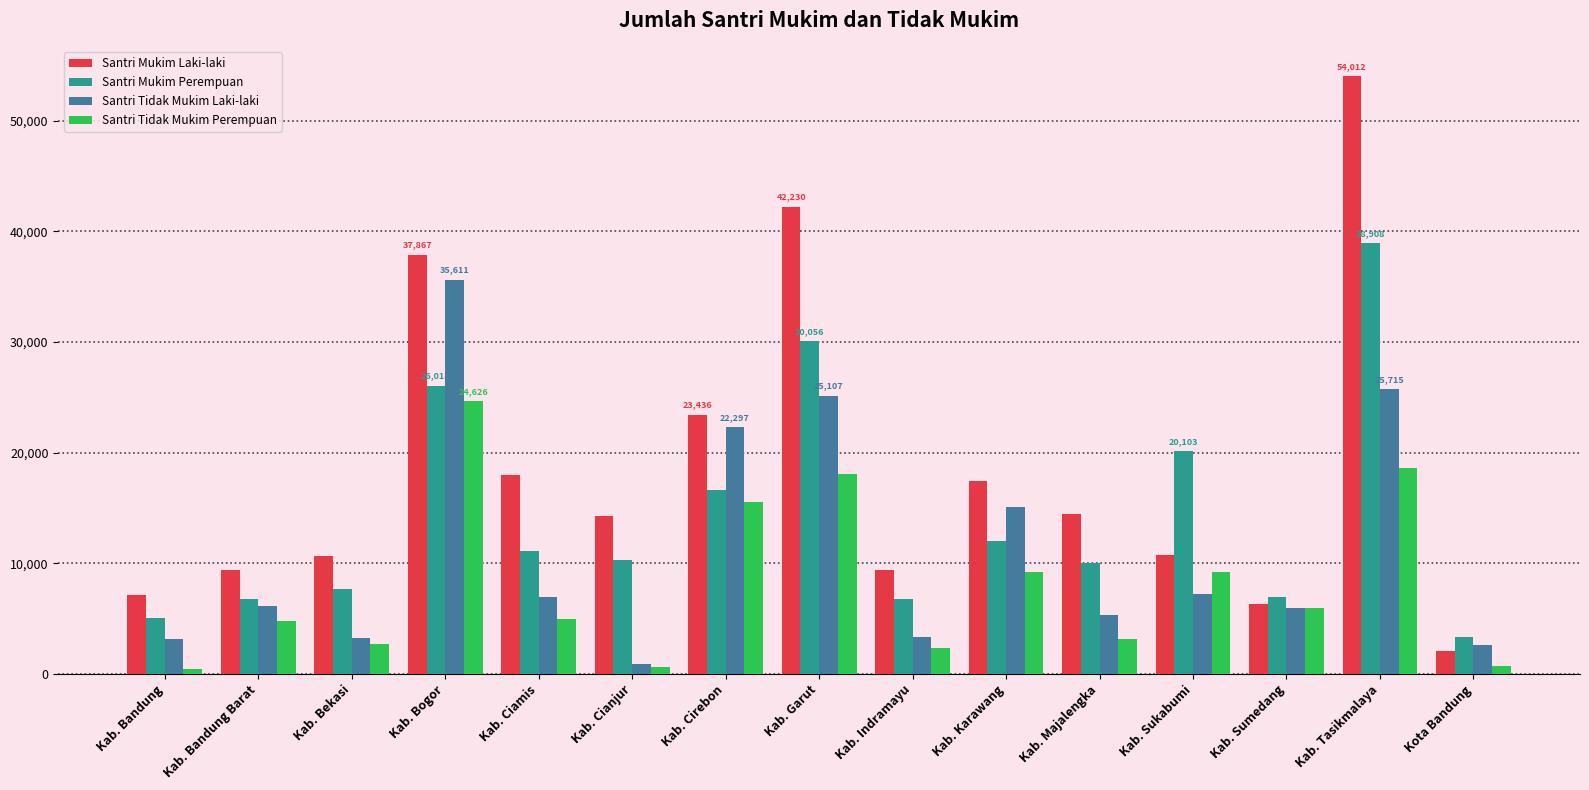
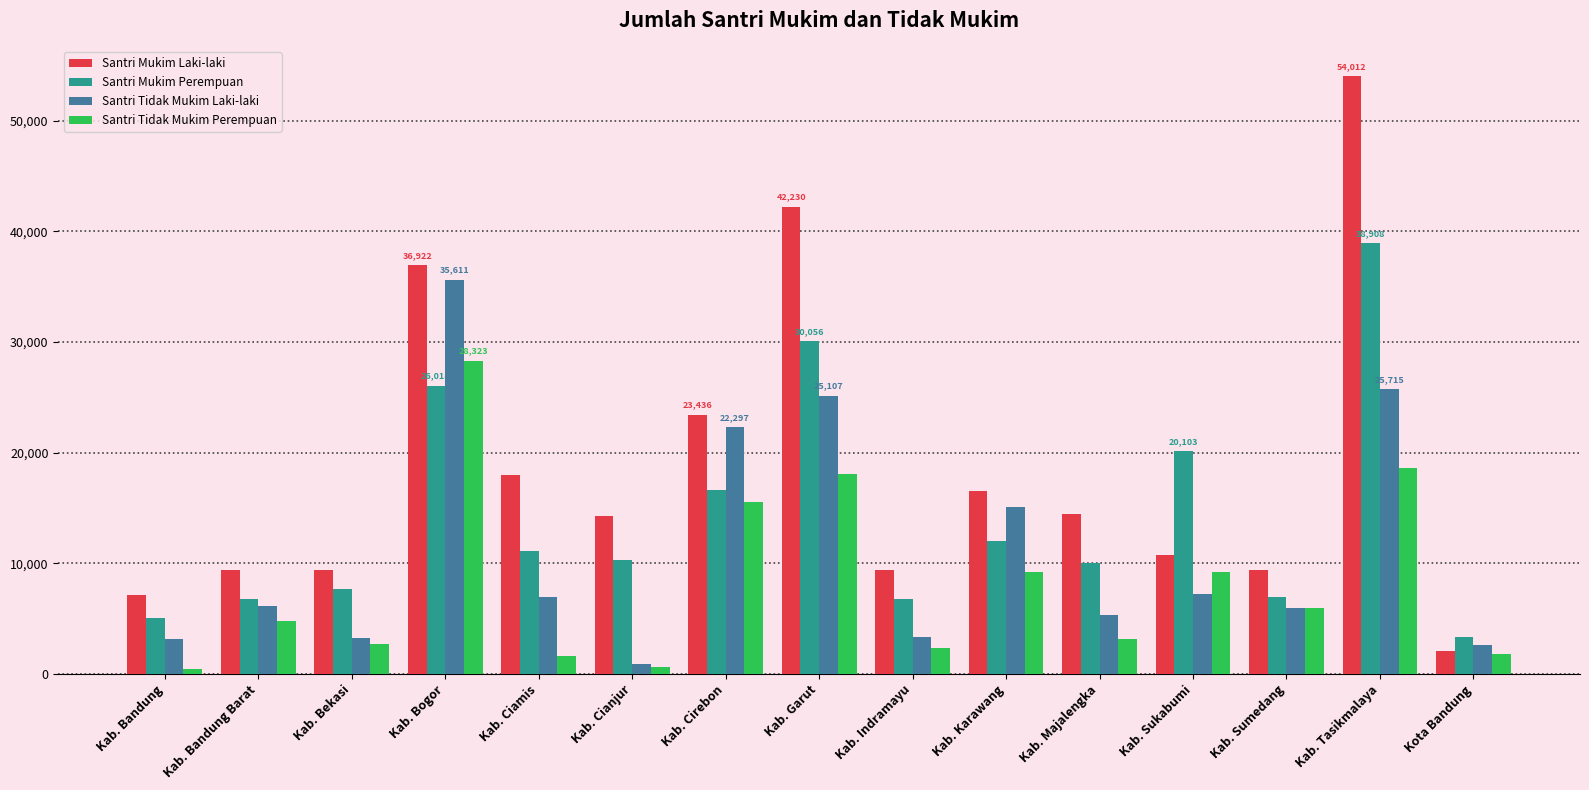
  {
    "Santri Mukim Laki-laki": {
-     "Kab. Bekasi": "10,600",
-     "Kab. Bogor": "37,867",
+     "Kab. Bekasi": "9,400",
+     "Kab. Bogor": "36,922",
      "Kab. Cirebon": "23,436",
      "Kab. Garut": "42,230",
-     "Kab. Karawang": "17,400",
-     "Kab. Sumedang": "6,300",
+     "Kab. Karawang": "16,600",
+     "Kab. Sumedang": "9,400",
      "Kab. Tasikmalaya": "54,012"
    },
    "Santri Tidak Mukim Perempuan": {
-     "Kab. Bogor": "24,626",
-     "Kab. Ciamis": "4,900",
-     "Kota Bandung": "700"
+     "Kab. Bogor": "28,323",
+     "Kab. Ciamis": "1,600",
+     "Kota Bandung": "1,800"
    }
  }
